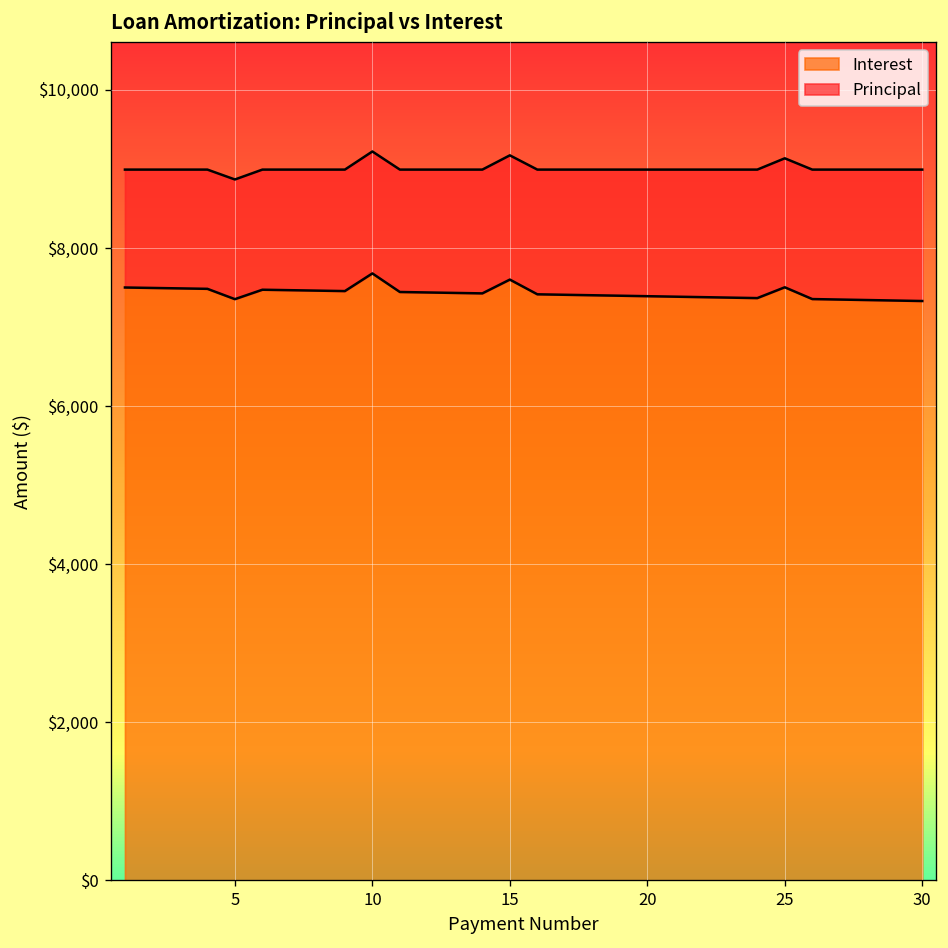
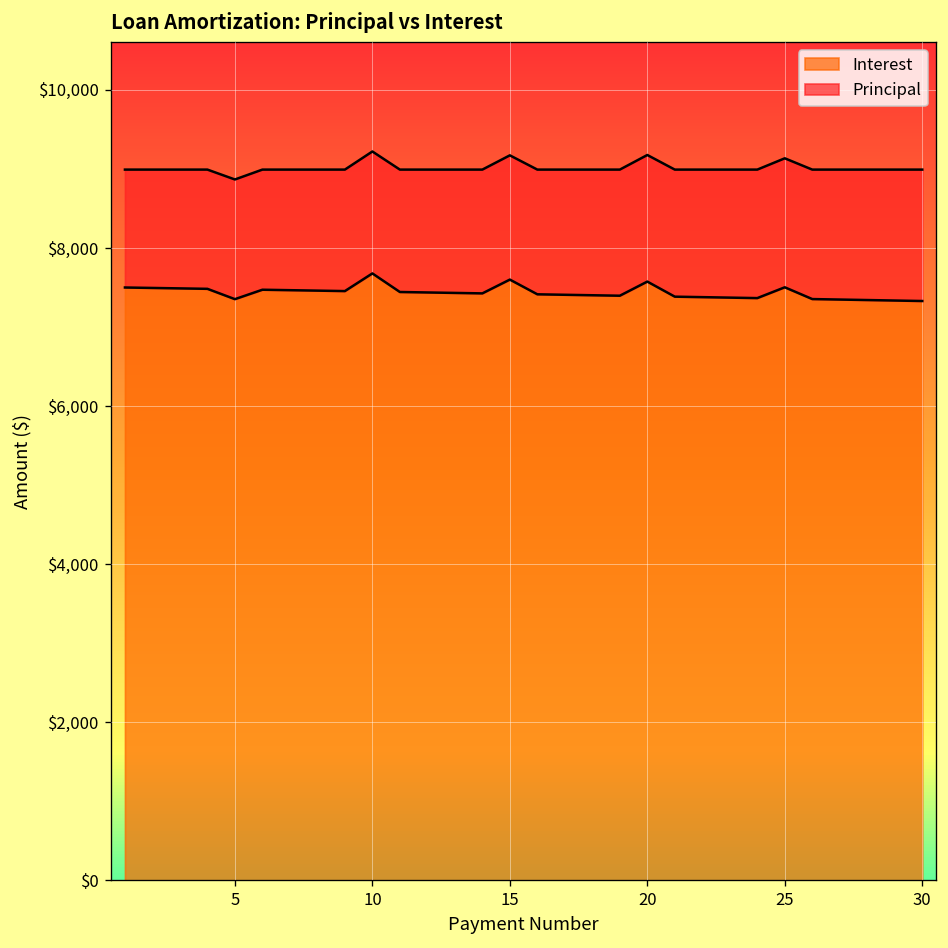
  {
    "Interest": {
      "5": "$7,400",
      "10": "$7,700",
      "15": "$7,600",
-     "20": "$7,400",
+     "20": "$7,600",
      "25": "$7,500",
      "30": "$7,300"
    },
    "Principal": {
      "5": "$1,500",
      "10": "$1,500",
      "15": "$1,600",
      "20": "$1,600",
      "25": "$1,600",
      "30": "$1,700"
    }
  }
